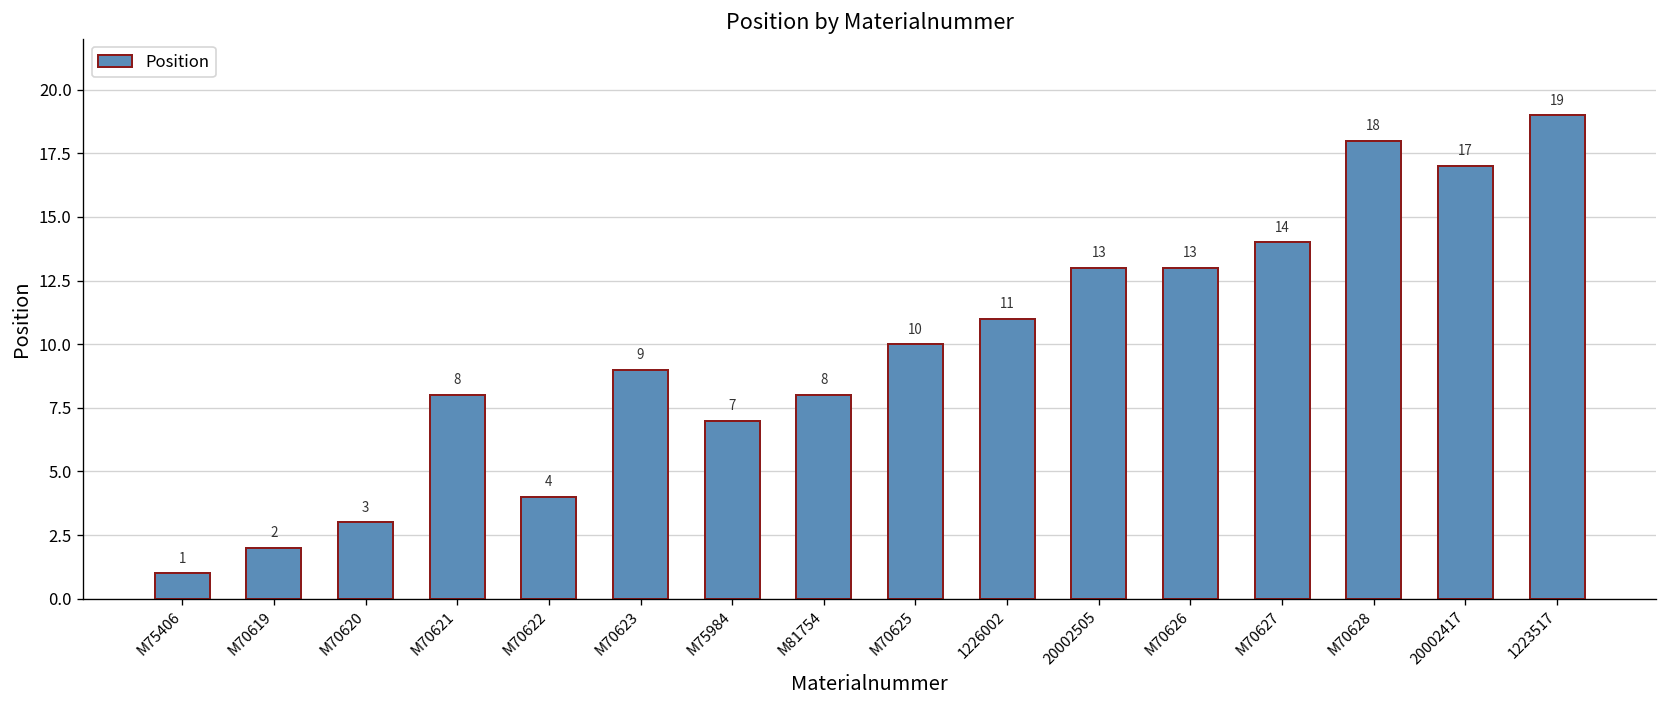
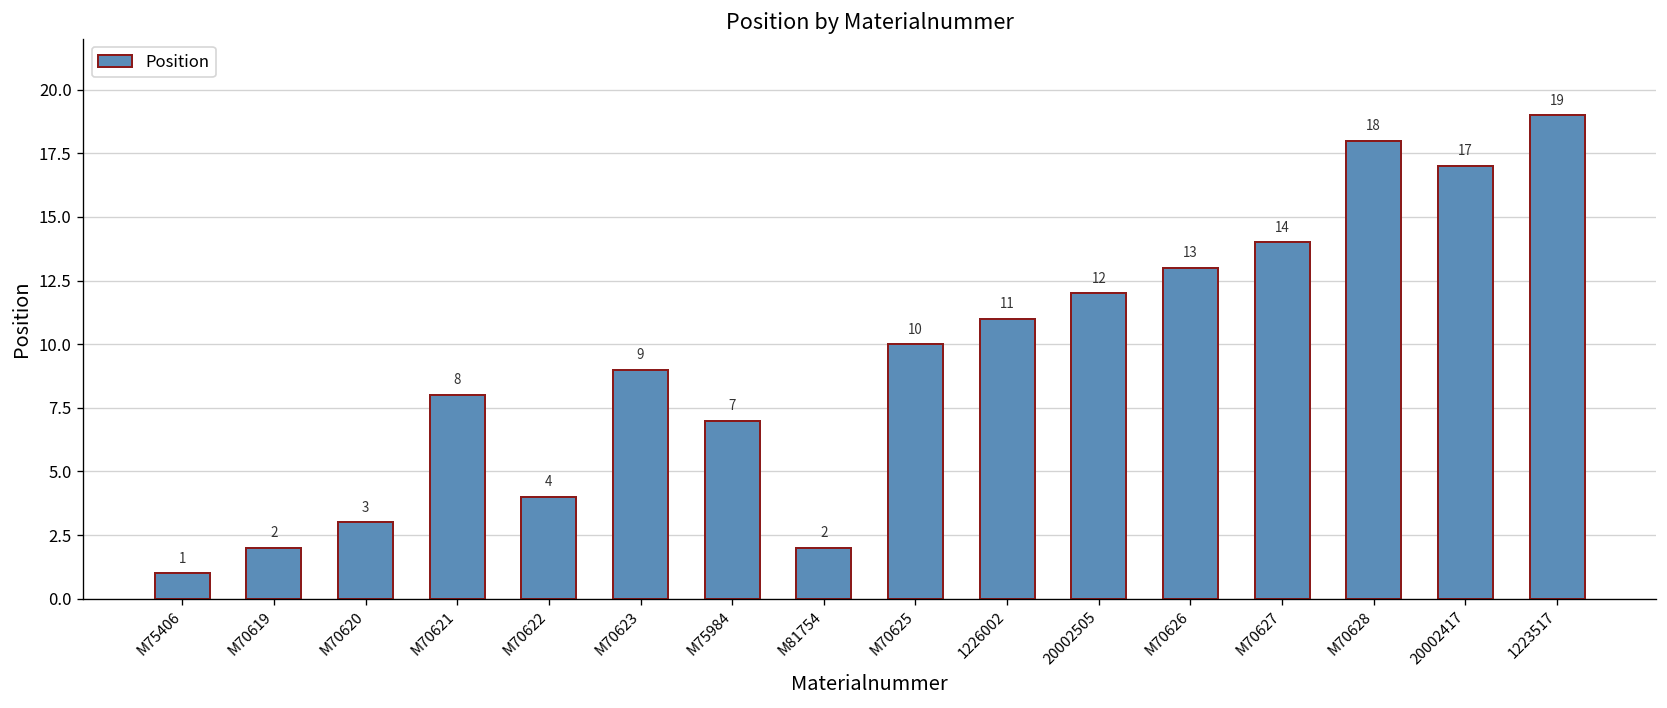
  {
    "M75406": 1,
    "M70619": 2,
    "M70620": 3,
    "M70621": 8,
    "M70622": 4,
    "M70623": 9,
    "M75984": 7,
-   "M81754": 8,
+   "M81754": 2,
    "M70625": 10,
    "1226002": 11,
-   "20002505": 13,
+   "20002505": 12,
    "M70626": 13,
    "M70627": 14,
    "M70628": 18,
    "20002417": 17,
    "1223517": 19
  }
